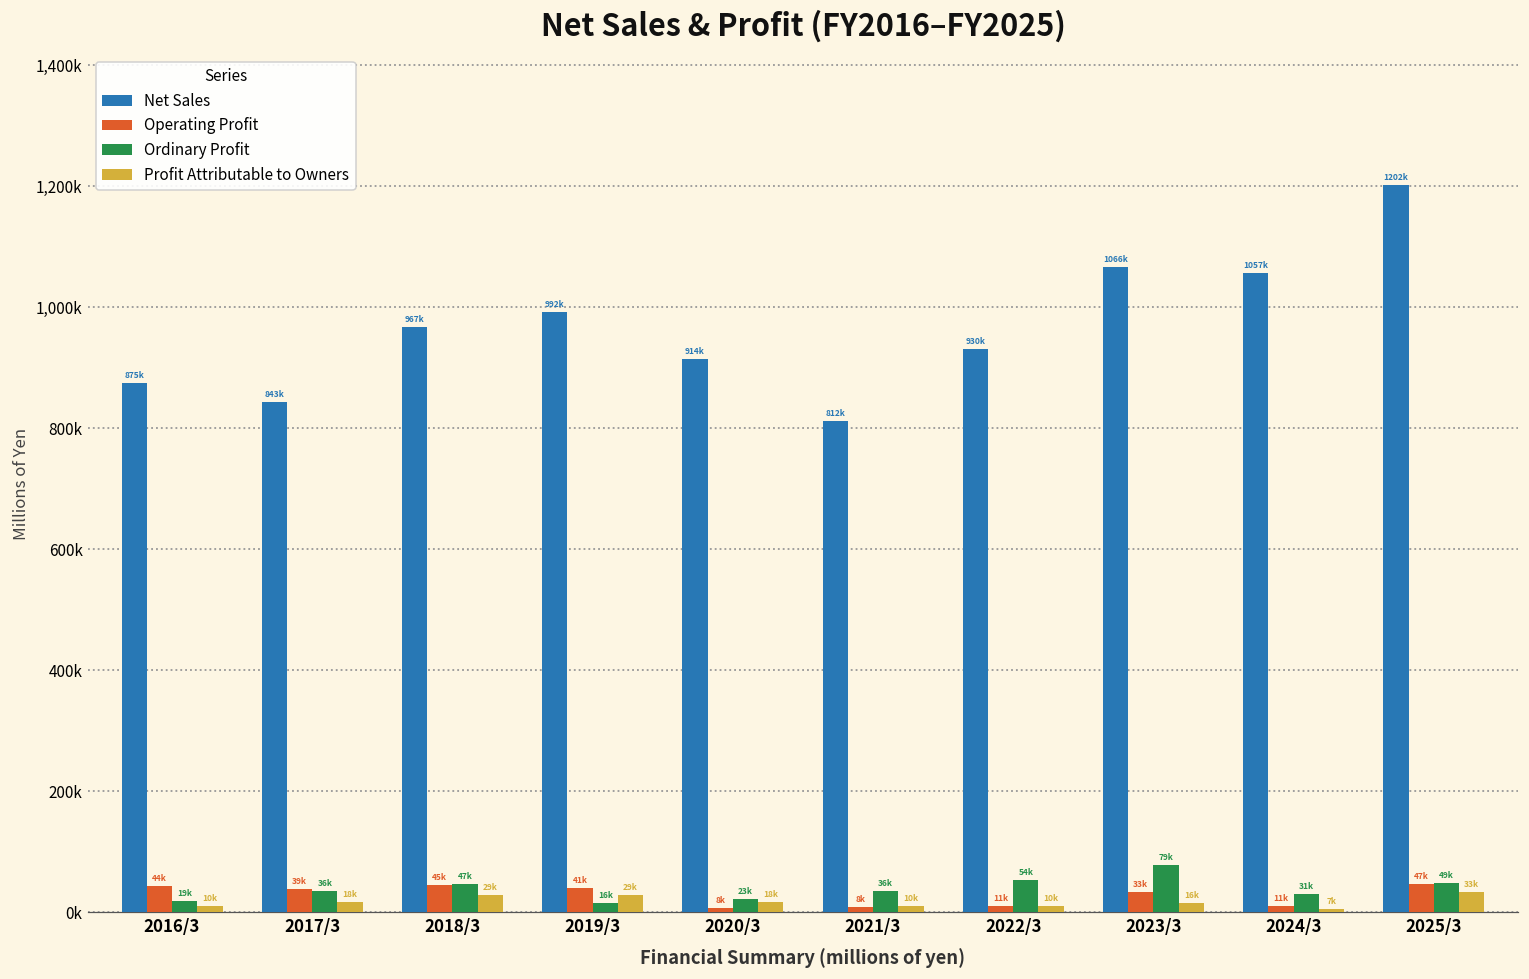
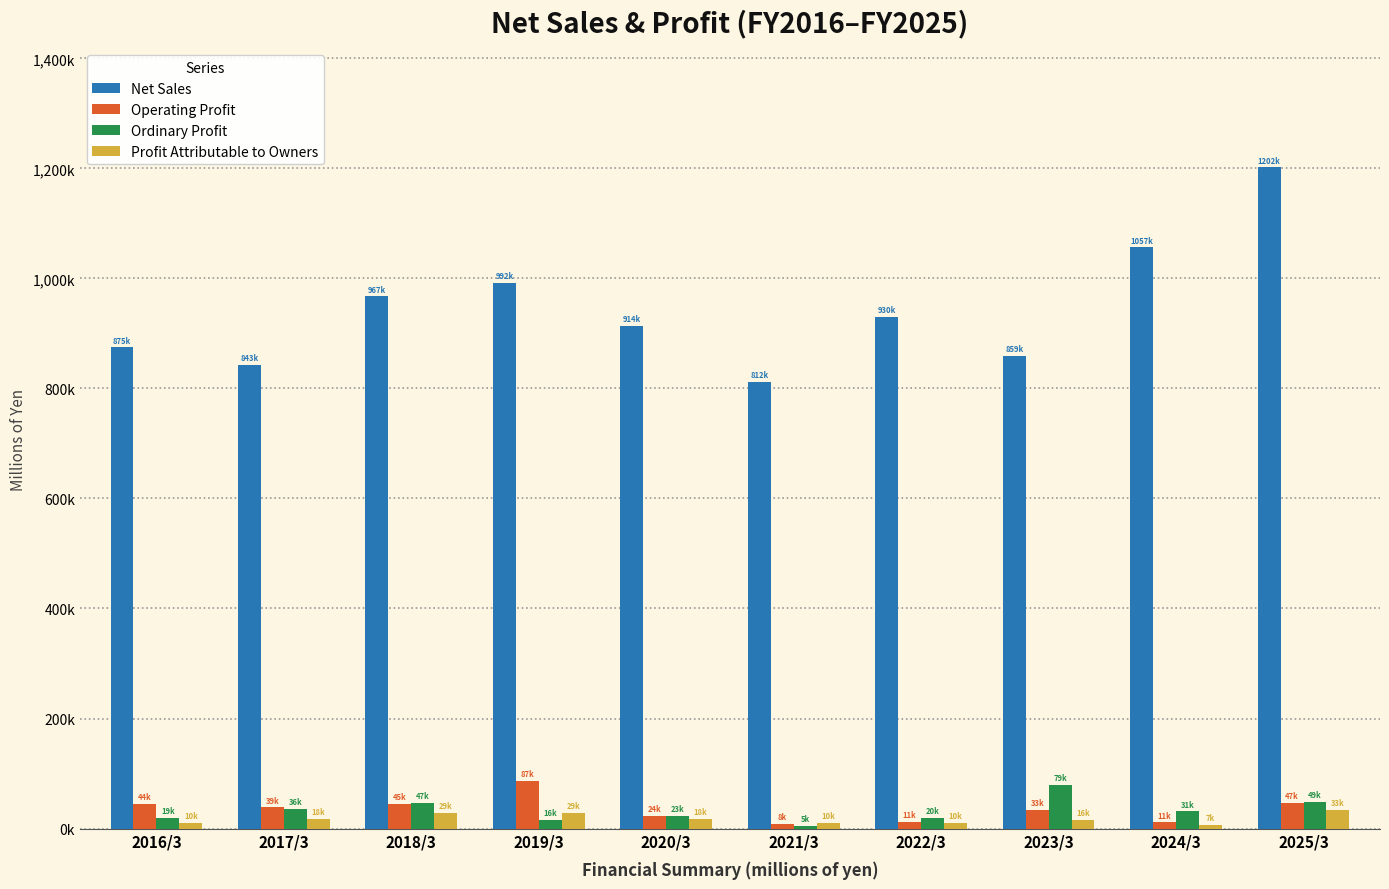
  {
    "Net Sales": {
      "2016/3": "875k",
      "2017/3": "843k",
      "2018/3": "967k",
      "2019/3": "992k",
      "2020/3": "914k",
      "2021/3": "812k",
      "2022/3": "930k",
-     "2023/3": "1066k",
+     "2023/3": "859k",
      "2024/3": "1057k",
      "2025/3": "1202k"
    },
    "Operating Profit": {
      "2016/3": "44k",
      "2017/3": "39k",
      "2018/3": "45k",
-     "2019/3": "41k",
-     "2020/3": "8k",
+     "2019/3": "87k",
+     "2020/3": "24k",
      "2021/3": "8k",
      "2022/3": "11k",
      "2023/3": "33k",
      "2024/3": "11k",
      "2025/3": "47k"
    },
    "Ordinary Profit": {
      "2016/3": "19k",
      "2017/3": "36k",
      "2018/3": "47k",
      "2019/3": "16k",
      "2020/3": "23k",
-     "2021/3": "36k",
-     "2022/3": "54k",
+     "2021/3": "5k",
+     "2022/3": "20k",
      "2023/3": "79k",
      "2024/3": "31k",
      "2025/3": "49k"
    },
    "Profit Attributable to Owners": {
      "2016/3": "10k",
      "2017/3": "18k",
      "2018/3": "29k",
      "2019/3": "29k",
      "2020/3": "18k",
      "2021/3": "10k",
      "2022/3": "10k",
      "2023/3": "16k",
      "2024/3": "7k",
      "2025/3": "33k"
    }
  }
